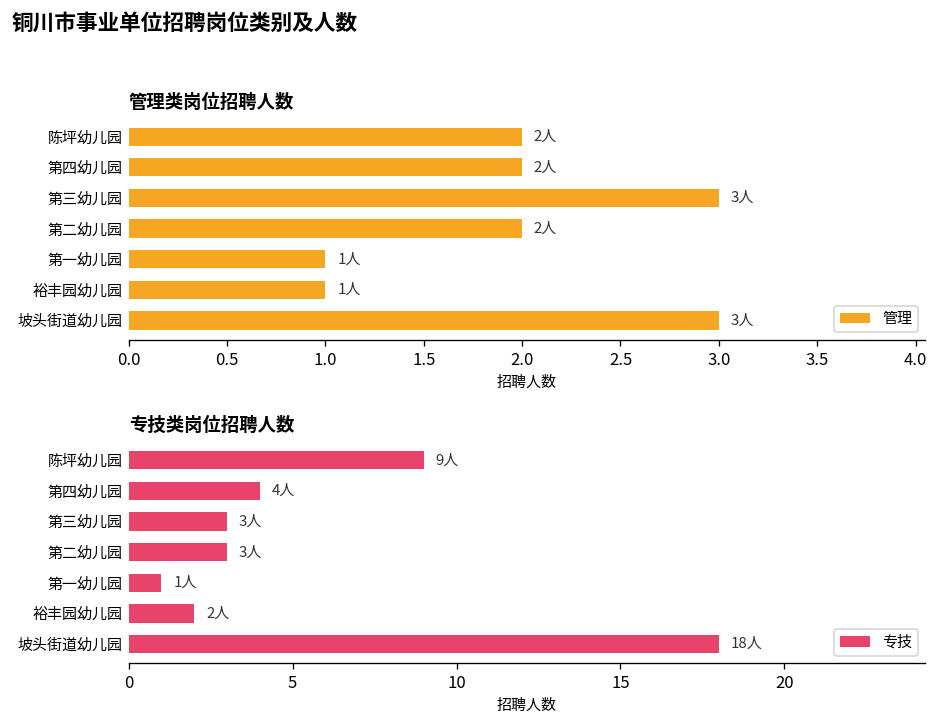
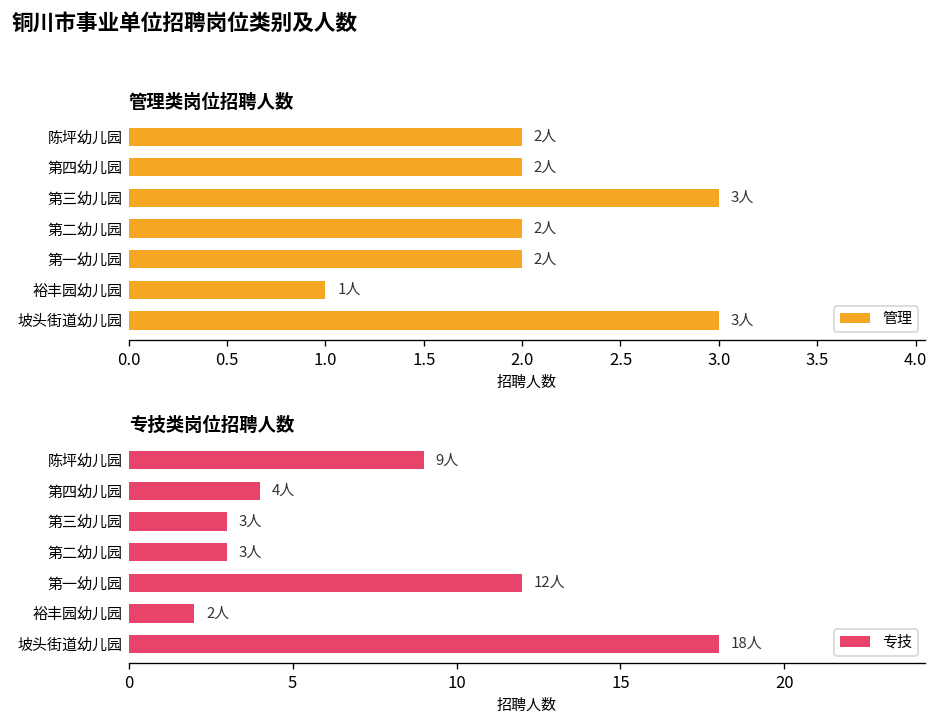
  {
    "管理类岗位招聘人数": {
      "陈坪幼儿园": "2人",
      "第四幼儿园": "2人",
      "第三幼儿园": "3人",
      "第二幼儿园": "2人",
-     "第一幼儿园": "1人",
+     "第一幼儿园": "2人",
      "裕丰园幼儿园": "1人",
      "坡头街道幼儿园": "3人"
    },
    "专技类岗位招聘人数": {
      "陈坪幼儿园": "9人",
      "第四幼儿园": "4人",
      "第三幼儿园": "3人",
      "第二幼儿园": "3人",
-     "第一幼儿园": "1人",
+     "第一幼儿园": "12人",
      "裕丰园幼儿园": "2人",
      "坡头街道幼儿园": "18人"
    }
  }
